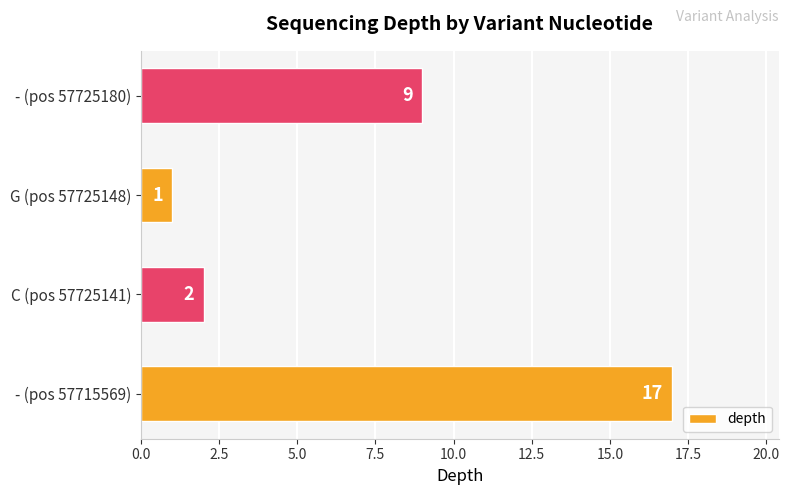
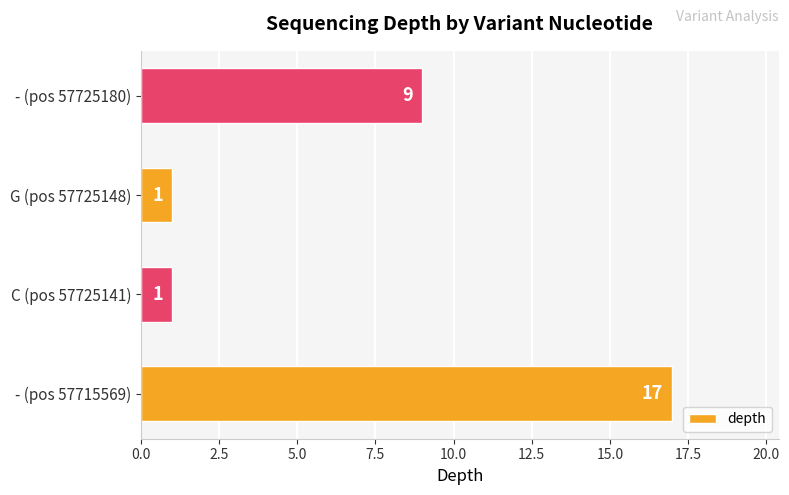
  {
    "- (pos 57725180)": 9,
    "G (pos 57725148)": 1,
-   "C (pos 57725141)": 2,
+   "C (pos 57725141)": 1,
    "- (pos 57715569)": 17
  }
